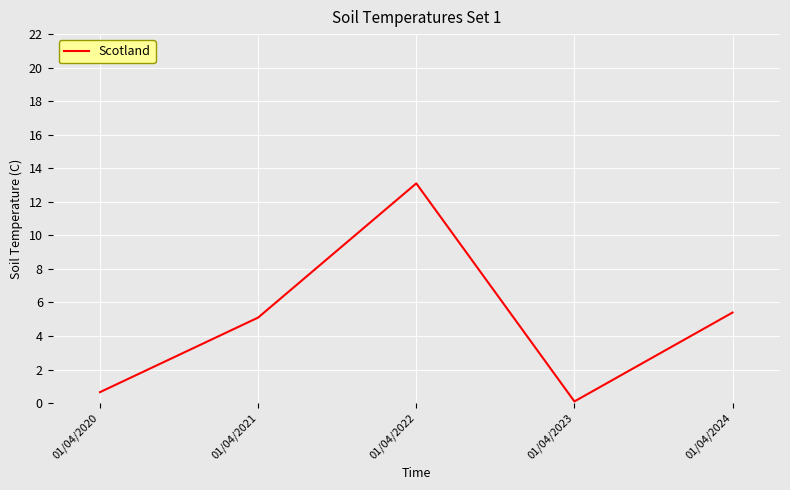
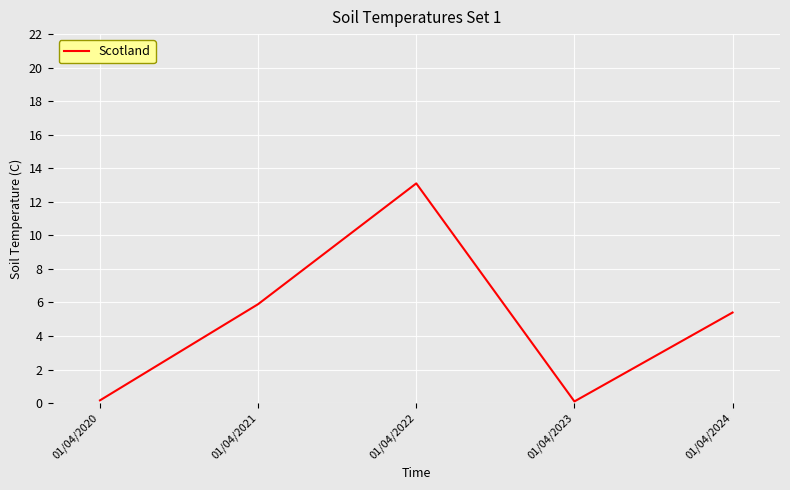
  {
-   "01/04/2020": 0.7,
-   "01/04/2021": 5.1,
+   "01/04/2020": 0.2,
+   "01/04/2021": 5.9,
    "01/04/2022": 13.1,
    "01/04/2023": 0.1,
    "01/04/2024": 5.4
  }
